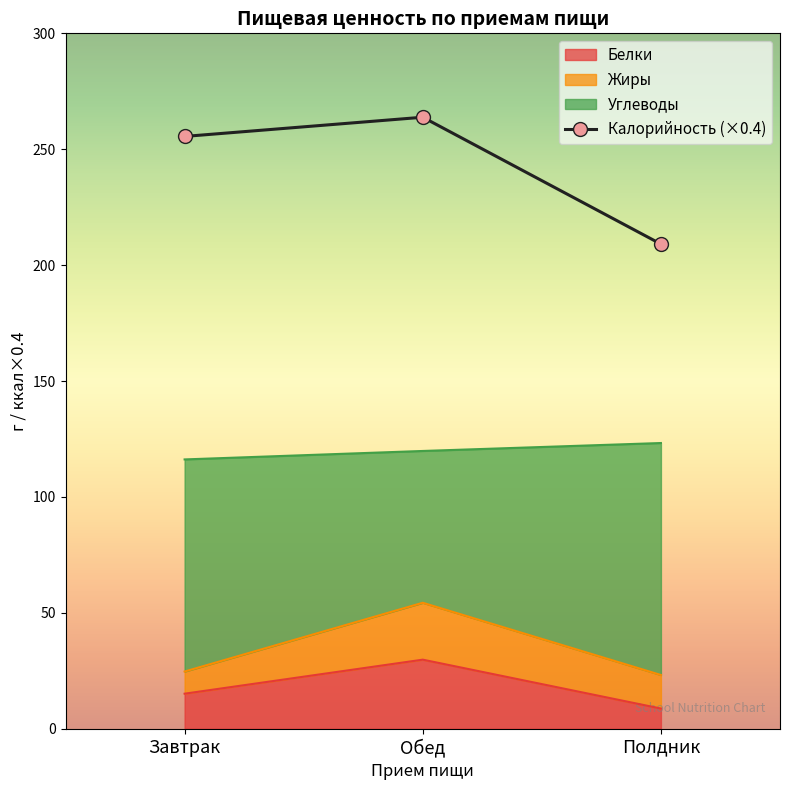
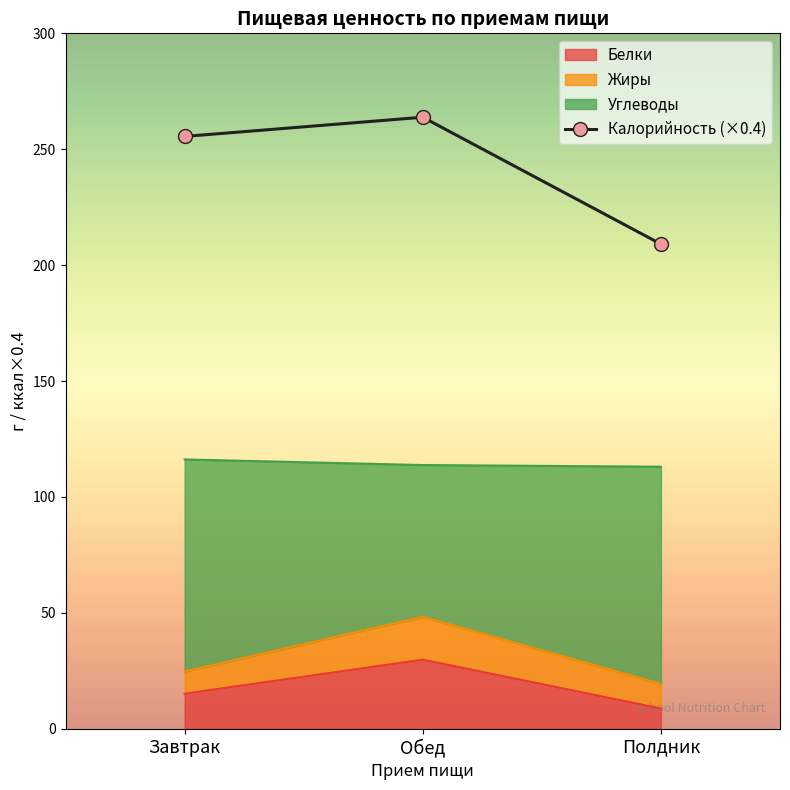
  {
    "Белки": {
      "Завтрак": 15,
      "Обед": 30,
      "Полдник": 9
    },
    "Жиры": {
      "Завтрак": 10,
-     "Обед": 25,
-     "Полдник": 14
+     "Обед": 18,
+     "Полдник": 11
    },
    "Углеводы": {
      "Завтрак": 91,
      "Обед": 65,
-     "Полдник": 100
+     "Полдник": 94
    },
    "Калорийность (×0.4)": {
      "Завтрак": 256,
      "Обед": 264,
      "Полдник": 209
    }
  }
